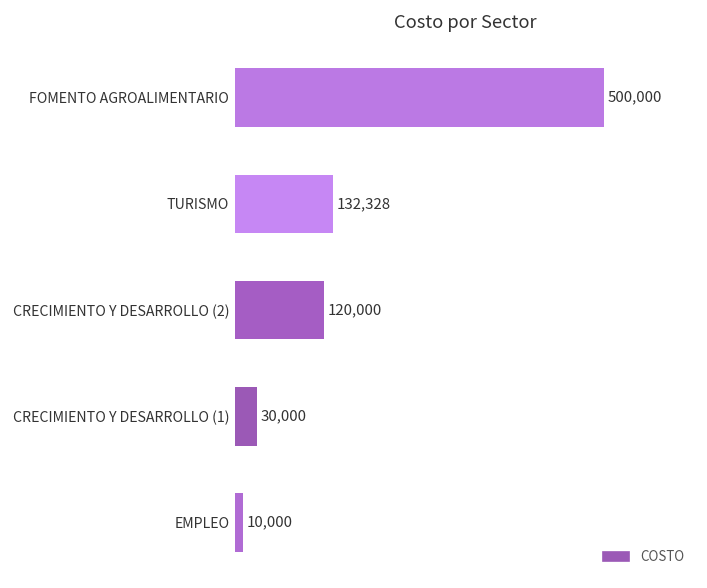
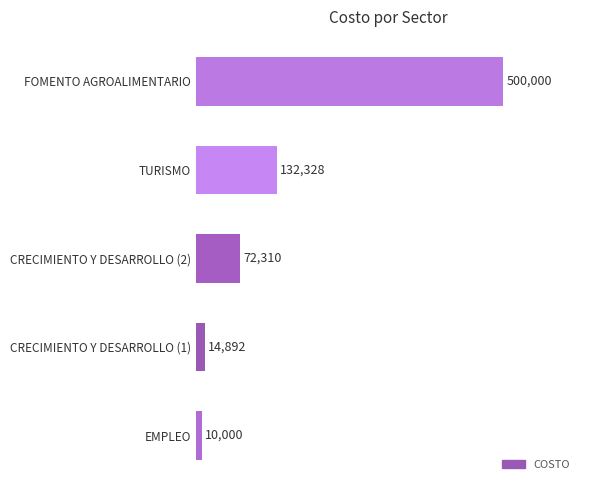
  {
    "FOMENTO AGROALIMENTARIO": "500,000",
    "TURISMO": "132,328",
-   "CRECIMIENTO Y DESARROLLO (2)": "120,000",
-   "CRECIMIENTO Y DESARROLLO (1)": "30,000",
+   "CRECIMIENTO Y DESARROLLO (2)": "72,310",
+   "CRECIMIENTO Y DESARROLLO (1)": "14,892",
    "EMPLEO": "10,000"
  }
